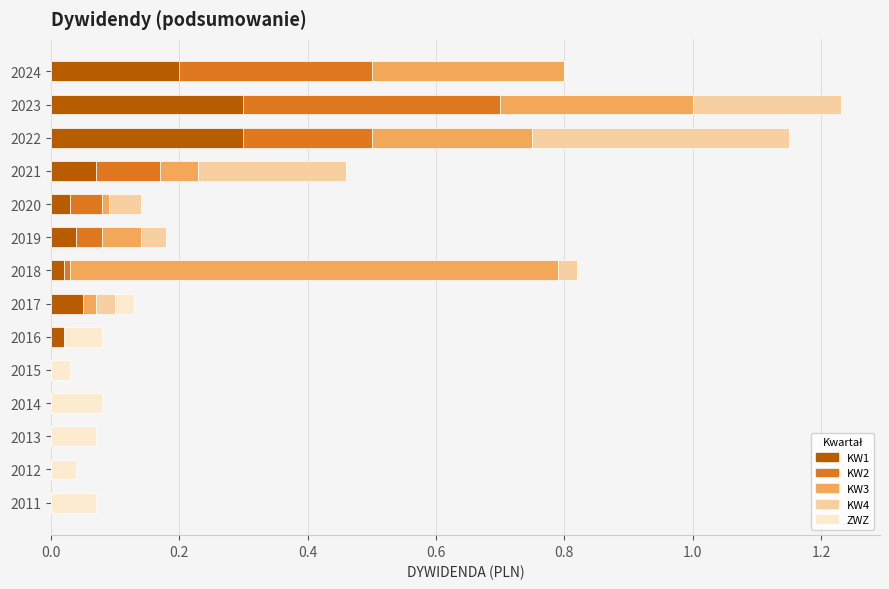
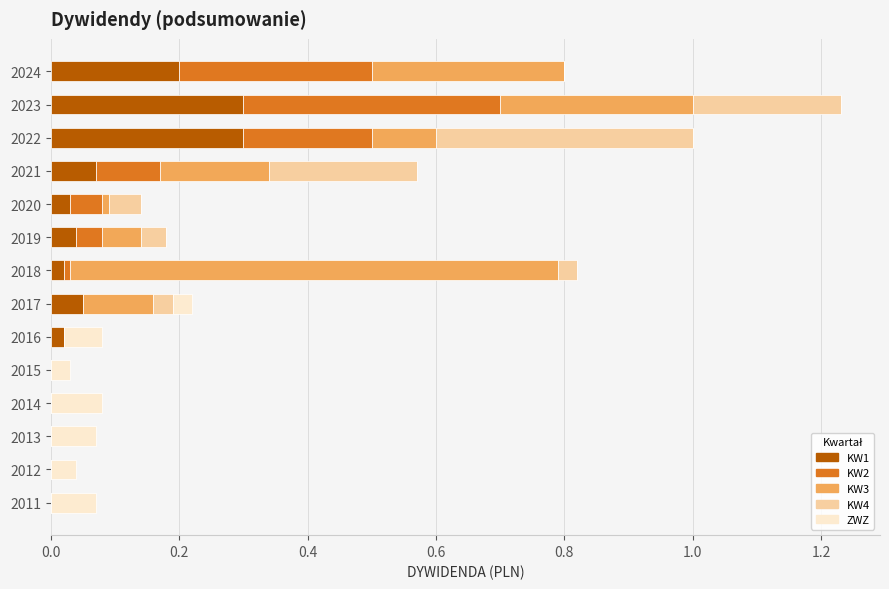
  {
    "KW3": {
      "2024": 0.30,
      "2023": 0.30,
-     "2022": 0.25,
-     "2021": 0.06,
+     "2022": 0.10,
+     "2021": 0.17,
      "2020": 0.01,
      "2019": 0.06,
      "2018": 0.76,
-     "2017": 0.02,
+     "2017": 0.11,
      "2016": 0.00,
      "2015": 0.00,
      "2014": 0.00,
      "2013": 0.00,
      "2012": 0.00,
      "2011": 0.00
    }
  }
